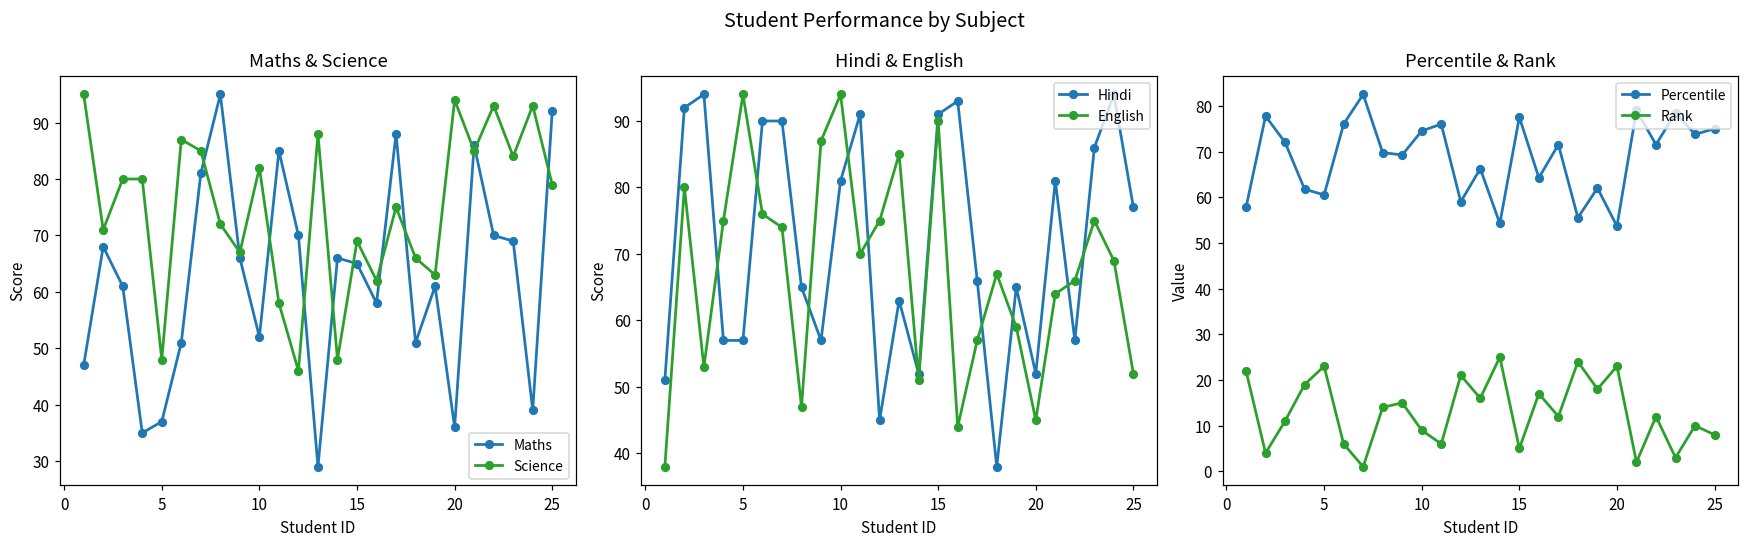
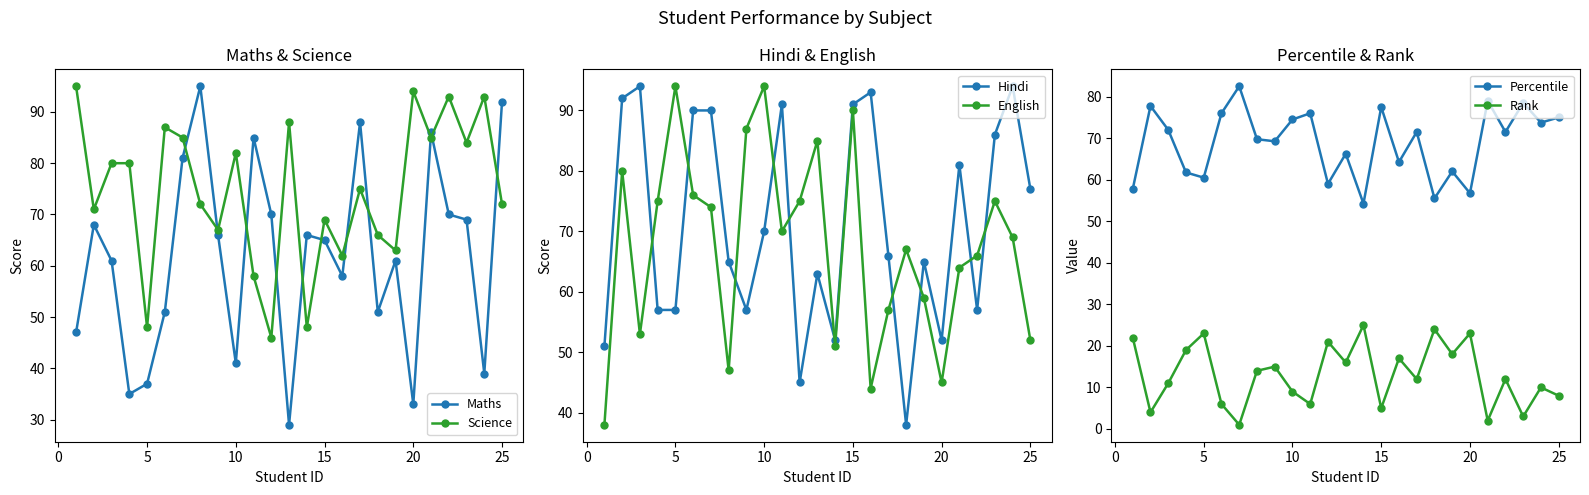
  {
    "Maths & Science": {
      "Maths": {
        "5": 37,
-       "10": 52,
+       "10": 41,
        "15": 65,
-       "20": 36,
+       "20": 33,
        "25": 92
      },
      "Science": {
        "5": 48,
        "10": 82,
        "15": 69,
        "20": 94,
-       "25": 79
+       "25": 72
      }
    },
    "Hindi & English": {
      "Hindi": {
        "5": 57,
-       "10": 81,
+       "10": 70,
        "15": 91,
        "20": 52,
        "25": 77
      },
      "English": {
        "5": 94,
        "10": 94,
        "15": 90,
        "20": 45,
        "25": 52
      }
    },
    "Percentile & Rank": {
      "Percentile": {
        "5": 61,
        "10": 75,
        "15": 78,
-       "20": 54
+       "20": 57
      },
      "Rank": {
        "5": 23,
        "10": 9,
        "15": 5,
        "20": 23,
        "25": 8
      }
    }
  }
